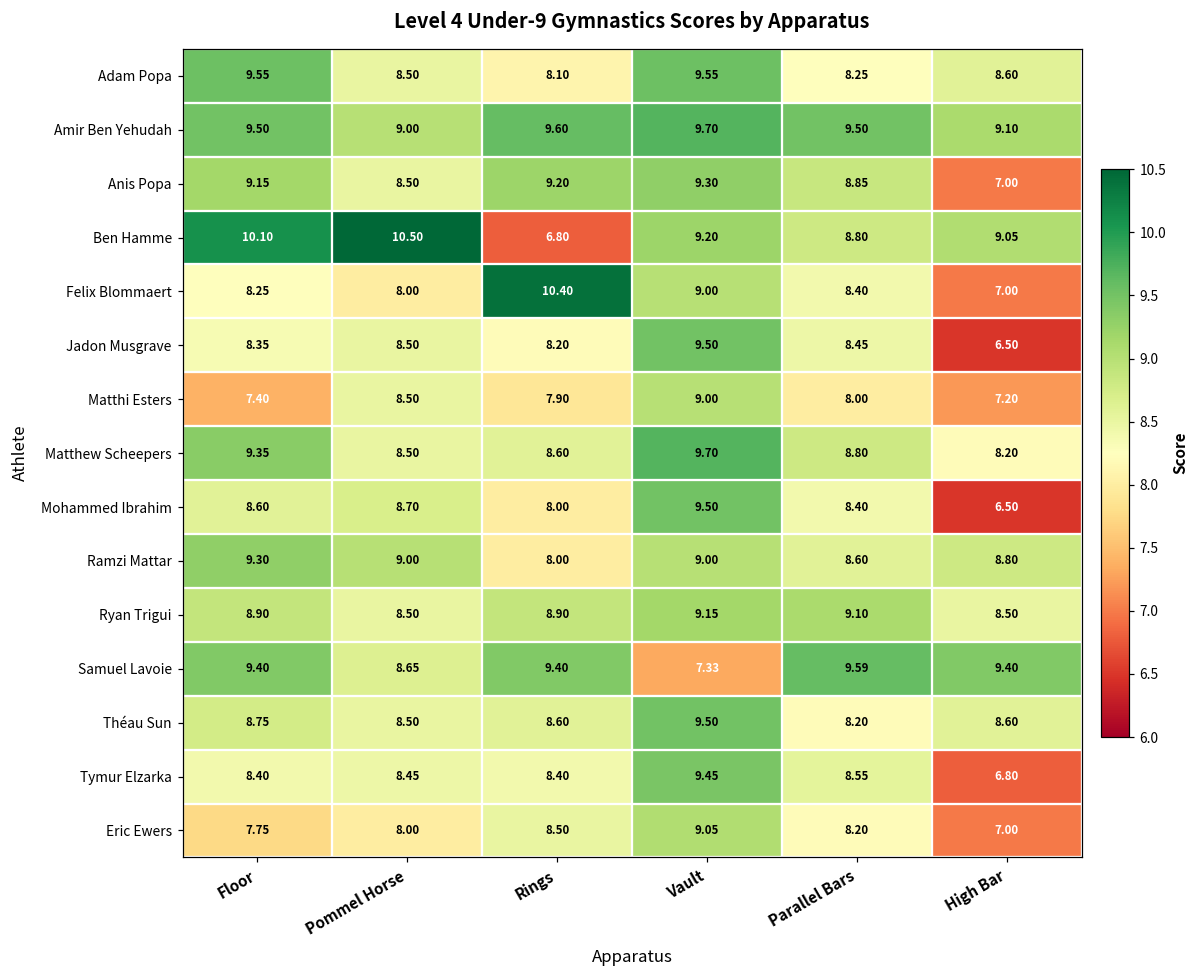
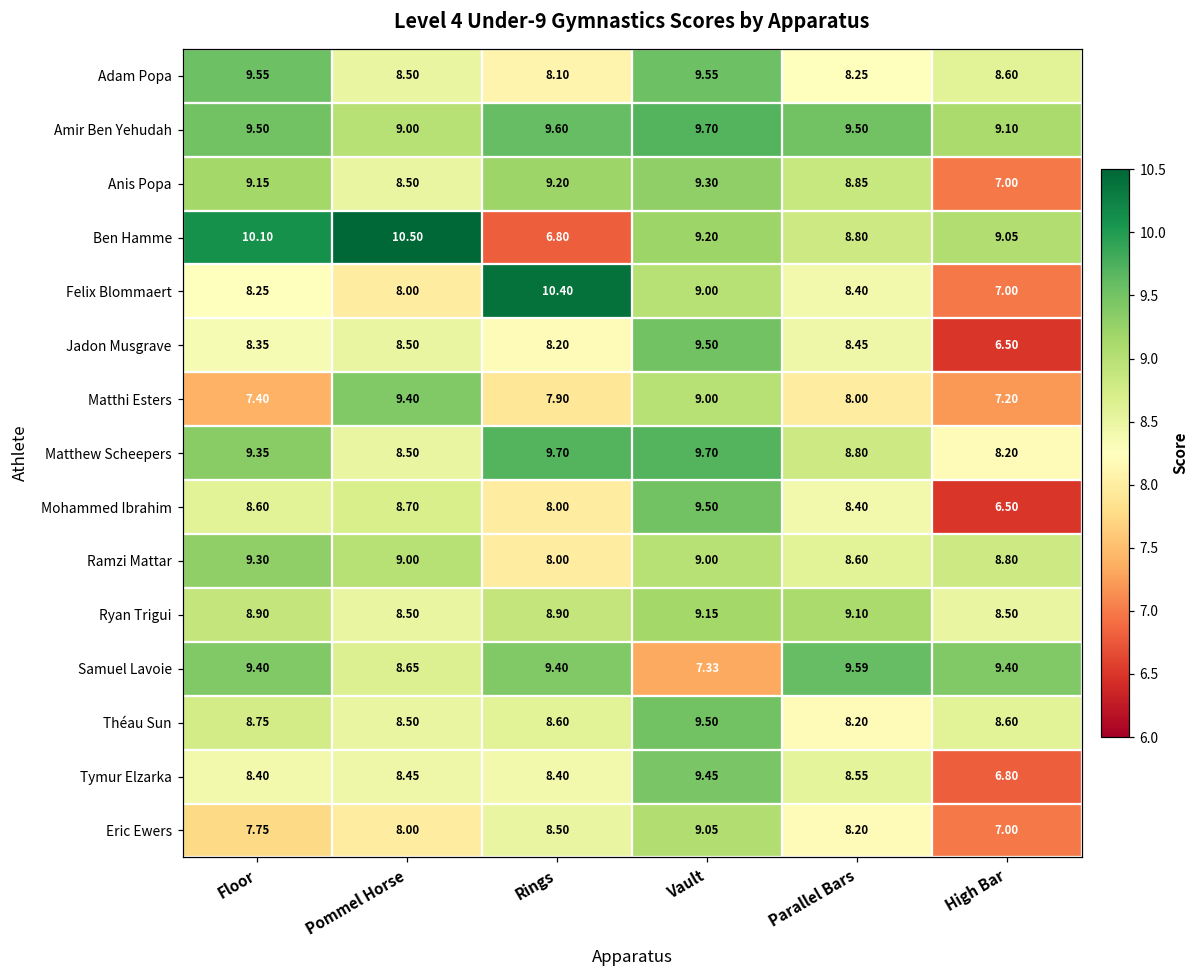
  {
    "Adam Popa": {
      "Floor": 9.55,
      "Pommel Horse": 8.50,
      "Rings": 8.10,
      "Vault": 9.55,
      "Parallel Bars": 8.25,
      "High Bar": 8.60
    },
    "Amir Ben Yehudah": {
      "Floor": 9.50,
      "Pommel Horse": 9.00,
      "Rings": 9.60,
      "Vault": 9.70,
      "Parallel Bars": 9.50,
      "High Bar": 9.10
    },
    "Anis Popa": {
      "Floor": 9.15,
      "Pommel Horse": 8.50,
      "Rings": 9.20,
      "Vault": 9.30,
      "Parallel Bars": 8.85,
      "High Bar": 7.00
    },
    "Ben Hamme": {
      "Floor": 10.10,
      "Pommel Horse": 10.50,
      "Rings": 6.80,
      "Vault": 9.20,
      "Parallel Bars": 8.80,
      "High Bar": 9.05
    },
    "Felix Blommaert": {
      "Floor": 8.25,
      "Pommel Horse": 8.00,
      "Rings": 10.40,
      "Vault": 9.00,
      "Parallel Bars": 8.40,
      "High Bar": 7.00
    },
    "Jadon Musgrave": {
      "Floor": 8.35,
      "Pommel Horse": 8.50,
      "Rings": 8.20,
      "Vault": 9.50,
      "Parallel Bars": 8.45,
      "High Bar": 6.50
    },
    "Matthi Esters": {
      "Floor": 7.40,
-     "Pommel Horse": 8.50,
+     "Pommel Horse": 9.40,
      "Rings": 7.90,
      "Vault": 9.00,
      "Parallel Bars": 8.00,
      "High Bar": 7.20
    },
    "Matthew Scheepers": {
      "Floor": 9.35,
      "Pommel Horse": 8.50,
-     "Rings": 8.60,
+     "Rings": 9.70,
      "Vault": 9.70,
      "Parallel Bars": 8.80,
      "High Bar": 8.20
    },
    "Mohammed Ibrahim": {
      "Floor": 8.60,
      "Pommel Horse": 8.70,
      "Rings": 8.00,
      "Vault": 9.50,
      "Parallel Bars": 8.40,
      "High Bar": 6.50
    },
    "Ramzi Mattar": {
      "Floor": 9.30,
      "Pommel Horse": 9.00,
      "Rings": 8.00,
      "Vault": 9.00,
      "Parallel Bars": 8.60,
      "High Bar": 8.80
    },
    "Ryan Trigui": {
      "Floor": 8.90,
      "Pommel Horse": 8.50,
      "Rings": 8.90,
      "Vault": 9.15,
      "Parallel Bars": 9.10,
      "High Bar": 8.50
    },
    "Samuel Lavoie": {
      "Floor": 9.40,
      "Pommel Horse": 8.65,
      "Rings": 9.40,
      "Vault": 7.33,
      "Parallel Bars": 9.59,
      "High Bar": 9.40
    },
    "Théau Sun": {
      "Floor": 8.75,
      "Pommel Horse": 8.50,
      "Rings": 8.60,
      "Vault": 9.50,
      "Parallel Bars": 8.20,
      "High Bar": 8.60
    },
    "Tymur Elzarka": {
      "Floor": 8.40,
      "Pommel Horse": 8.45,
      "Rings": 8.40,
      "Vault": 9.45,
      "Parallel Bars": 8.55,
      "High Bar": 6.80
    },
    "Eric Ewers": {
      "Floor": 7.75,
      "Pommel Horse": 8.00,
      "Rings": 8.50,
      "Vault": 9.05,
      "Parallel Bars": 8.20,
      "High Bar": 7.00
    }
  }
